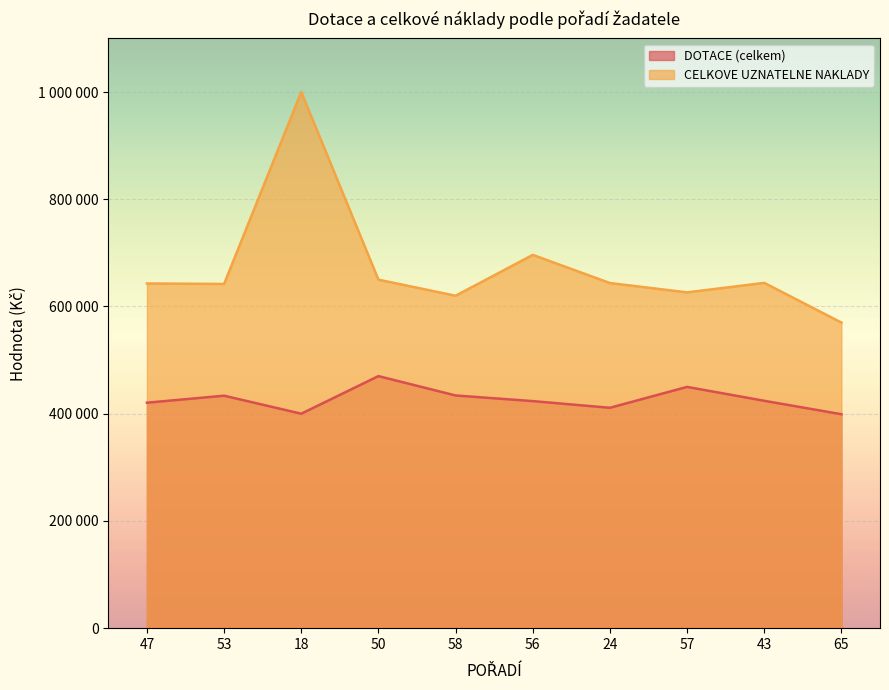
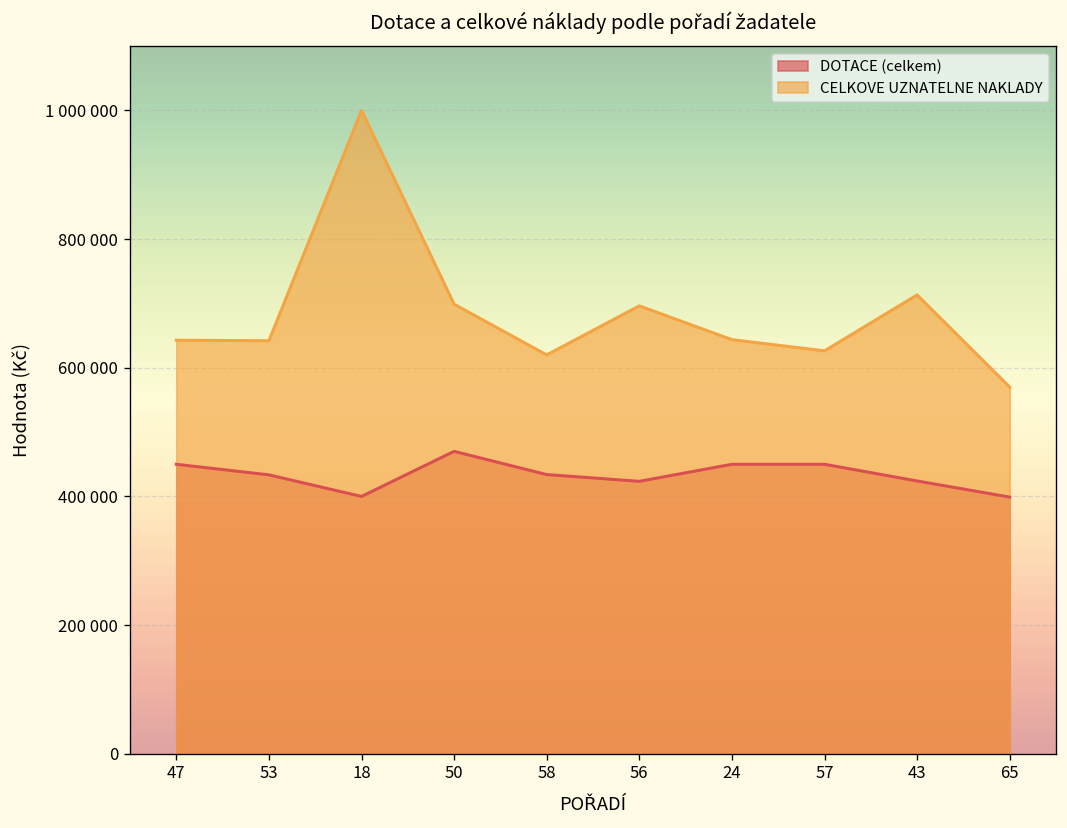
  {
    "DOTACE (celkem)": {
-     "47": 420000,
+     "47": 450000,
      "53": 430000,
      "18": 400000,
      "50": 470000,
      "58": 430000,
      "56": 420000,
-     "24": 410000,
+     "24": 450000,
      "57": 450000,
      "43": 420000,
      "65": 400000
    },
    "CELKOVE UZNATELNE NAKLADY": {
      "47": 640000,
      "53": 640000,
      "18": 1000000,
-     "50": 650000,
+     "50": 700000,
      "58": 620000,
      "56": 700000,
      "24": 640000,
      "57": 630000,
-     "43": 640000,
+     "43": 710000,
      "65": 570000
    }
  }
